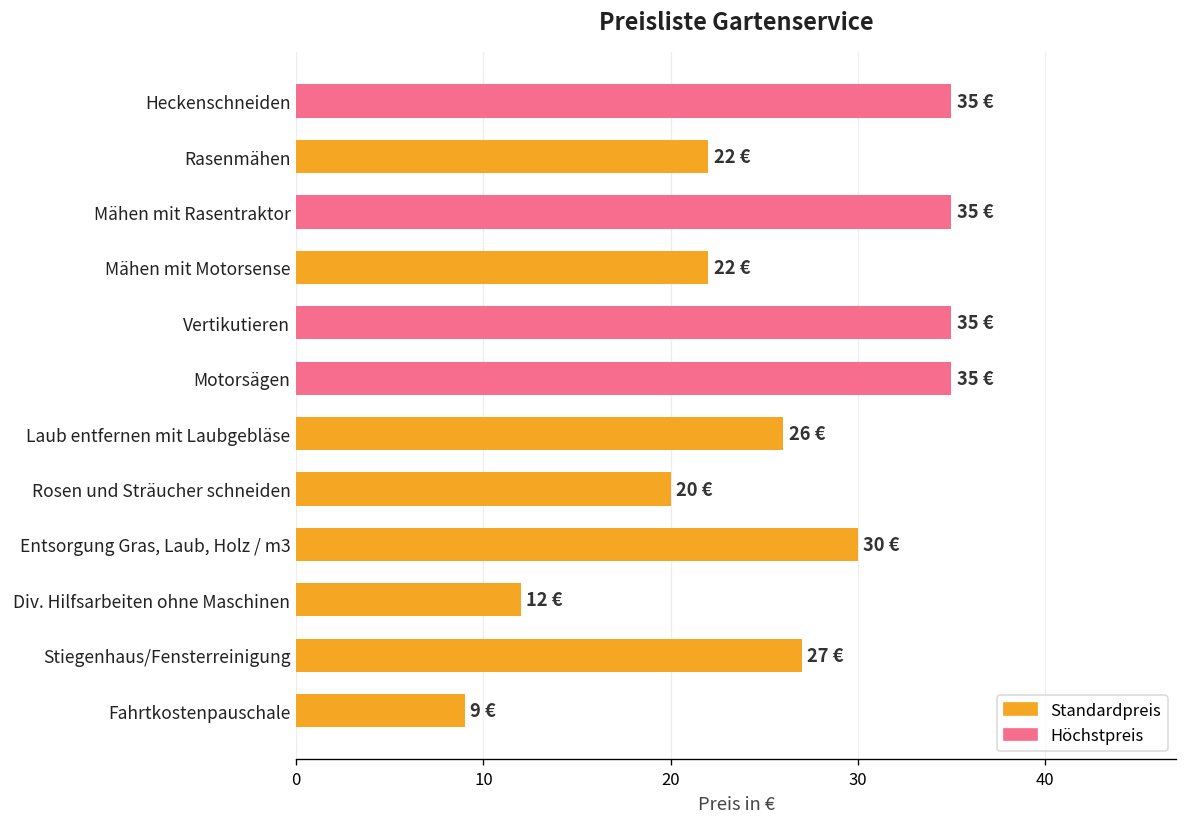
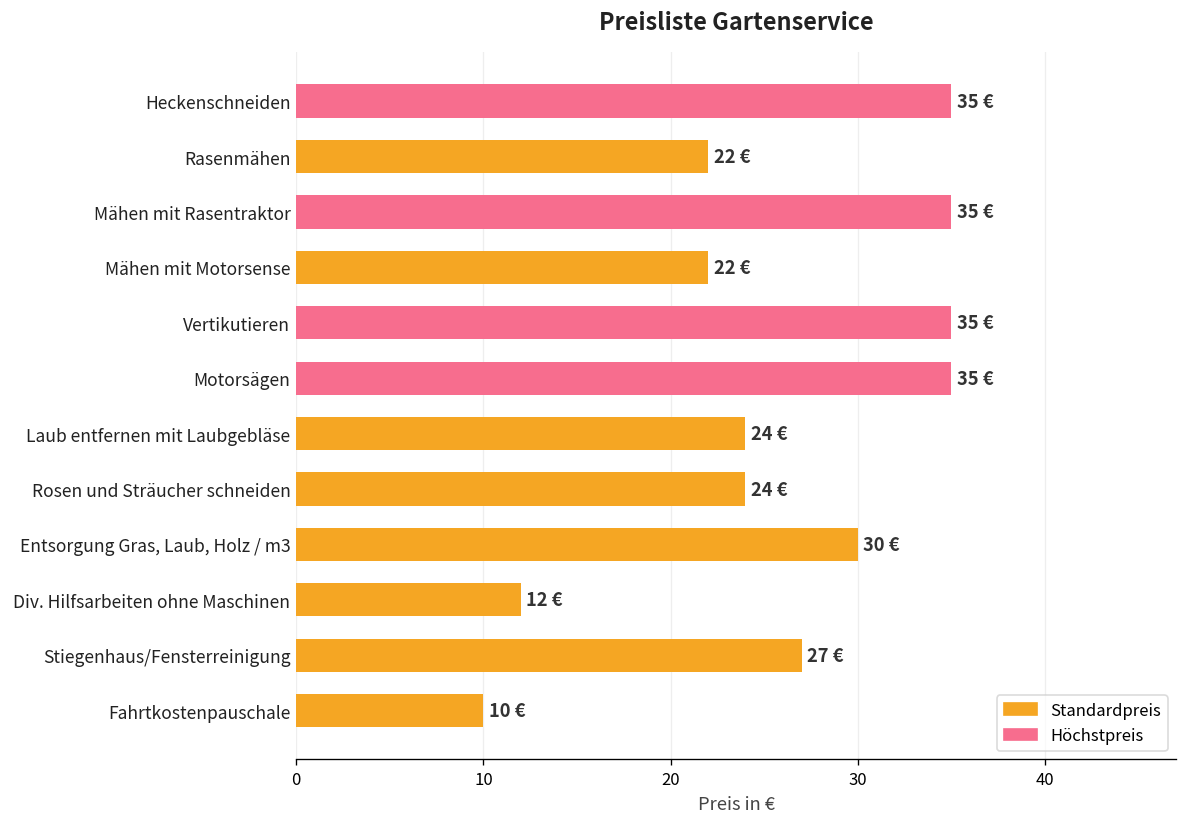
  {
    "Heckenschneiden": 35,
    "Rasenmähen": 22,
    "Mähen mit Rasentraktor": 35,
    "Mähen mit Motorsense": 22,
    "Vertikutieren": 35,
    "Motorsägen": 35,
-   "Laub entfernen mit Laubgebläse": 26,
-   "Rosen und Sträucher schneiden": 20,
+   "Laub entfernen mit Laubgebläse": 24,
+   "Rosen und Sträucher schneiden": 24,
    "Entsorgung Gras, Laub, Holz / m3": 30,
    "Div. Hilfsarbeiten ohne Maschinen": 12,
    "Stiegenhaus/Fensterreinigung": 27,
-   "Fahrtkostenpauschale": 9
+   "Fahrtkostenpauschale": 10
  }
